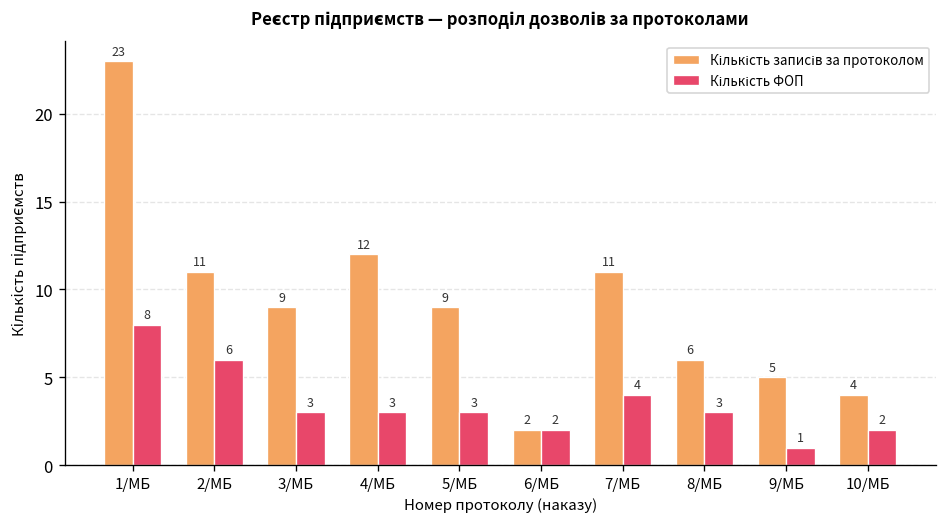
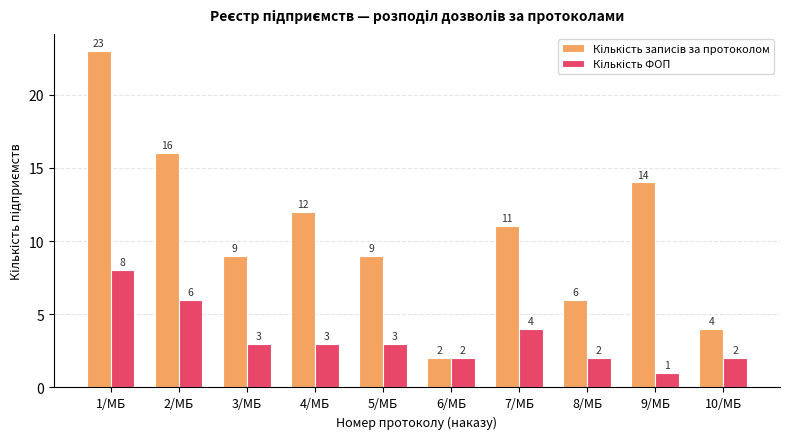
  {
    "Кількість записів за протоколом": {
      "1/МБ": 23,
-     "2/МБ": 11,
+     "2/МБ": 16,
      "3/МБ": 9,
      "4/МБ": 12,
      "5/МБ": 9,
      "6/МБ": 2,
      "7/МБ": 11,
      "8/МБ": 6,
-     "9/МБ": 5,
+     "9/МБ": 14,
      "10/МБ": 4
    },
    "Кількість ФОП": {
      "1/МБ": 8,
      "2/МБ": 6,
      "3/МБ": 3,
      "4/МБ": 3,
      "5/МБ": 3,
      "6/МБ": 2,
      "7/МБ": 4,
-     "8/МБ": 3,
+     "8/МБ": 2,
      "9/МБ": 1,
      "10/МБ": 2
    }
  }
